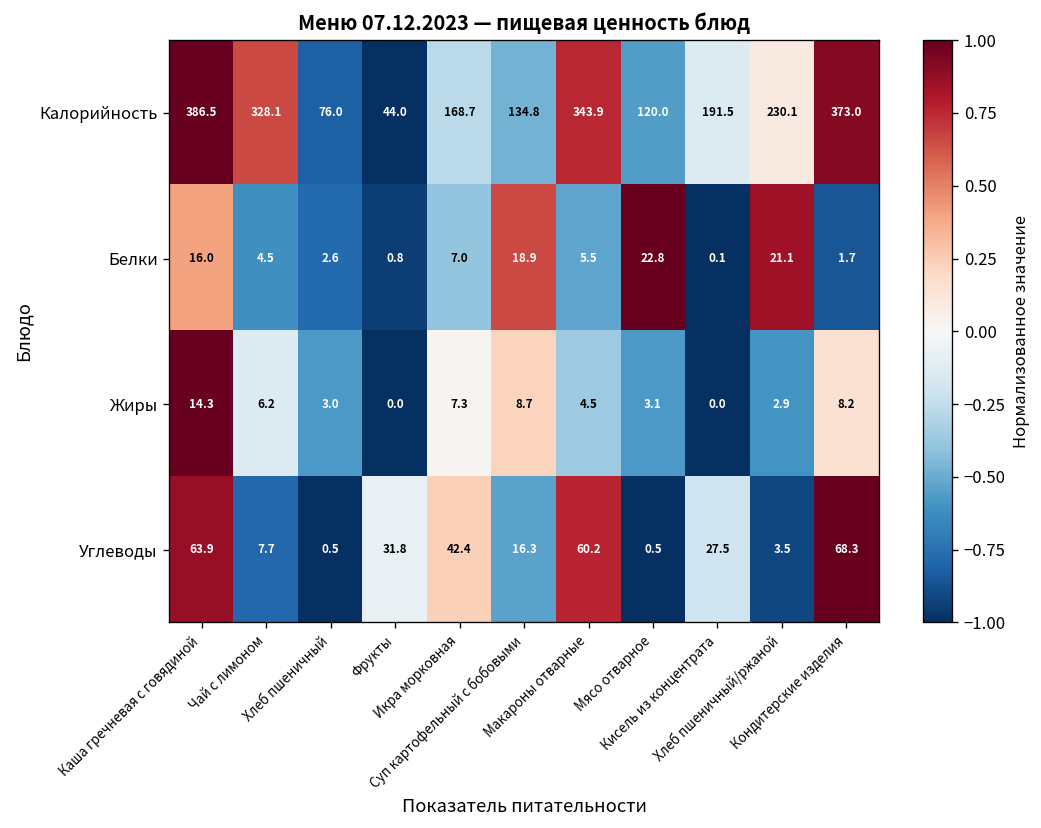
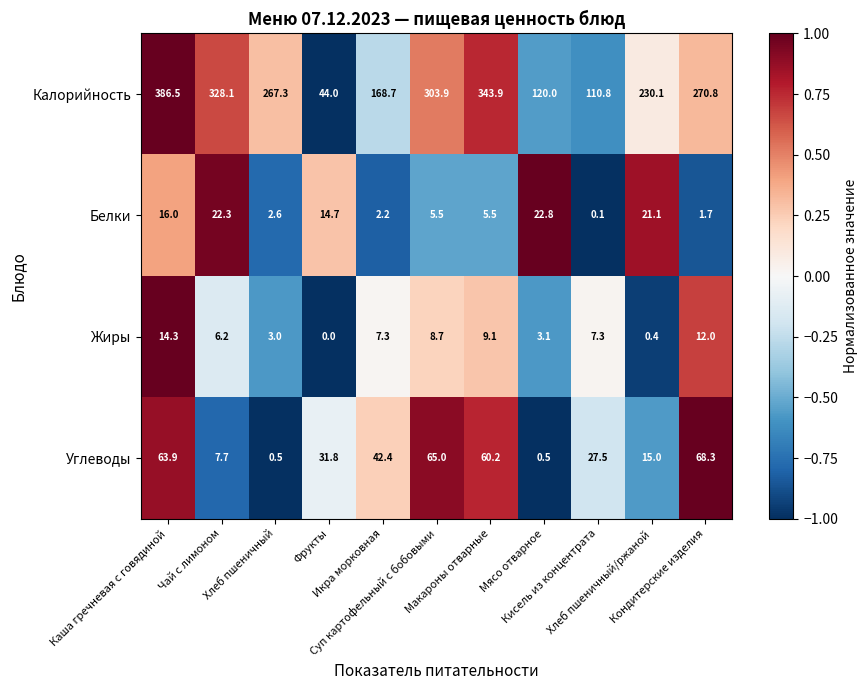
  {
    "Калорийность": {
      "Каша гречневая с говядиной": 386.5,
      "Чай с лимоном": 328.1,
-     "Хлеб пшеничный": 76.0,
+     "Хлеб пшеничный": 267.3,
      "Фрукты": 44.0,
      "Икра морковная": 168.7,
-     "Суп картофельный с бобовыми": 134.8,
+     "Суп картофельный с бобовыми": 303.9,
      "Макароны отварные": 343.9,
      "Мясо отварное": 120.0,
-     "Кисель из концентрата": 191.5,
+     "Кисель из концентрата": 110.8,
      "Хлеб пшеничный/ржаной": 230.1,
-     "Кондитерские изделия": 373.0
+     "Кондитерские изделия": 270.8
    },
    "Белки": {
      "Каша гречневая с говядиной": 16.0,
-     "Чай с лимоном": 4.5,
+     "Чай с лимоном": 22.3,
      "Хлеб пшеничный": 2.6,
-     "Фрукты": 0.8,
-     "Икра морковная": 7.0,
-     "Суп картофельный с бобовыми": 18.9,
+     "Фрукты": 14.7,
+     "Икра морковная": 2.2,
+     "Суп картофельный с бобовыми": 5.5,
      "Макароны отварные": 5.5,
      "Мясо отварное": 22.8,
      "Кисель из концентрата": 0.1,
      "Хлеб пшеничный/ржаной": 21.1,
      "Кондитерские изделия": 1.7
    },
    "Жиры": {
      "Каша гречневая с говядиной": 14.3,
      "Чай с лимоном": 6.2,
      "Хлеб пшеничный": 3.0,
      "Фрукты": 0.0,
      "Икра морковная": 7.3,
      "Суп картофельный с бобовыми": 8.7,
-     "Макароны отварные": 4.5,
+     "Макароны отварные": 9.1,
      "Мясо отварное": 3.1,
-     "Кисель из концентрата": 0.0,
-     "Хлеб пшеничный/ржаной": 2.9,
-     "Кондитерские изделия": 8.2
+     "Кисель из концентрата": 7.3,
+     "Хлеб пшеничный/ржаной": 0.4,
+     "Кондитерские изделия": 12.0
    },
    "Углеводы": {
      "Каша гречневая с говядиной": 63.9,
      "Чай с лимоном": 7.7,
      "Хлеб пшеничный": 0.5,
      "Фрукты": 31.8,
      "Икра морковная": 42.4,
-     "Суп картофельный с бобовыми": 16.3,
+     "Суп картофельный с бобовыми": 65.0,
      "Макароны отварные": 60.2,
      "Мясо отварное": 0.5,
      "Кисель из концентрата": 27.5,
-     "Хлеб пшеничный/ржаной": 3.5,
+     "Хлеб пшеничный/ржаной": 15.0,
      "Кондитерские изделия": 68.3
    }
  }
